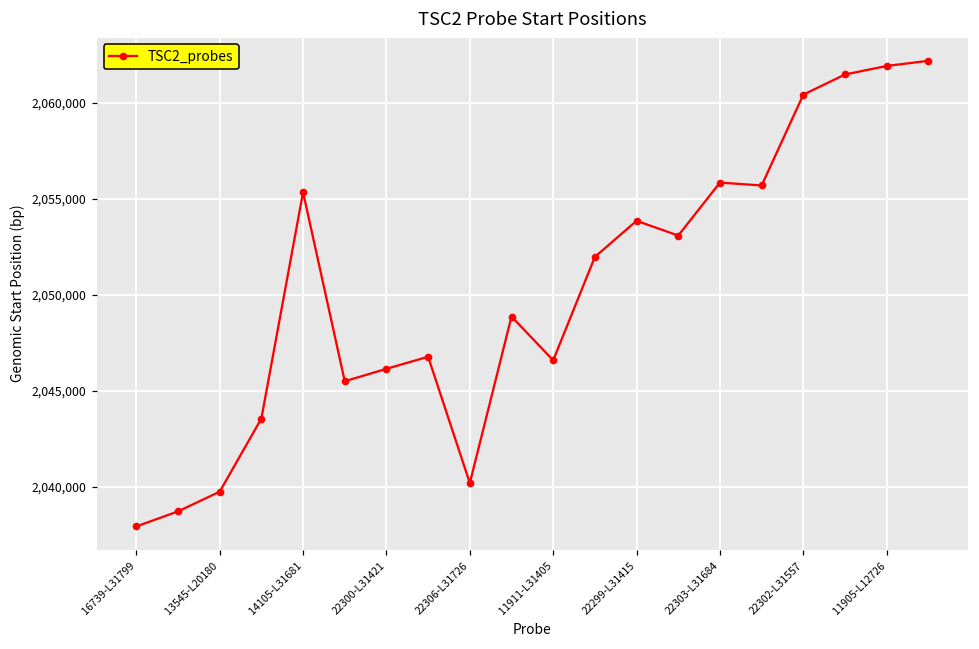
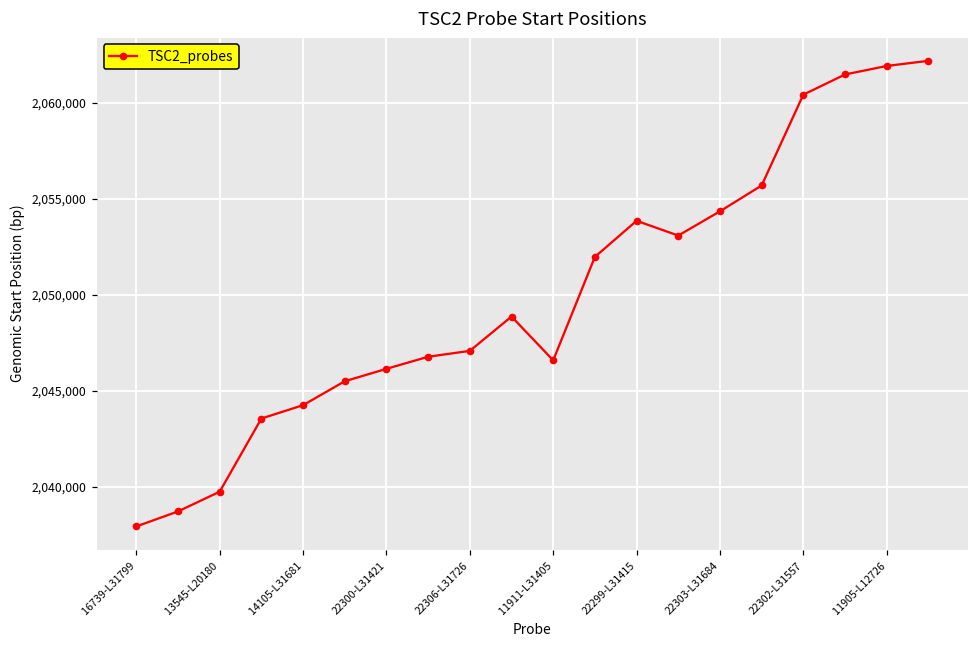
  {
    "16739-L31799": "2,037,900",
    "13545-L20180": "2,039,700",
-   "14105-L31681": "2,055,300",
+   "14105-L31681": "2,044,200",
    "22300-L31421": "2,046,100",
-   "22306-L31726": "2,040,200",
+   "22306-L31726": "2,047,100",
    "11911-L31405": "2,046,600",
    "22299-L31415": "2,053,800",
-   "22303-L31684": "2,055,800",
+   "22303-L31684": "2,054,300",
    "22302-L31557": "2,060,400",
    "11905-L12726": "2,061,900"
  }
